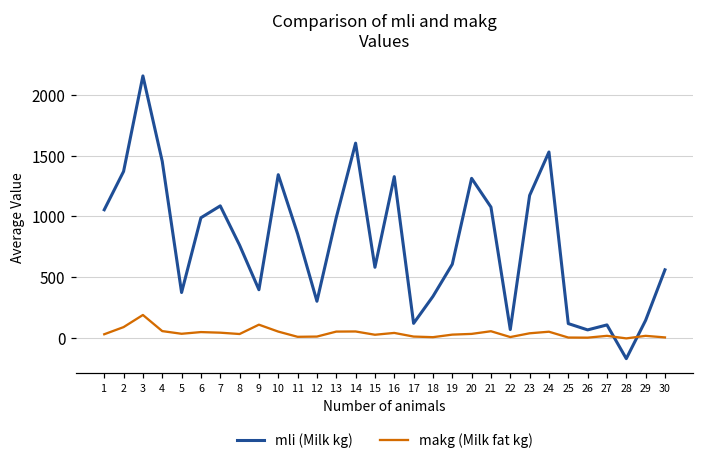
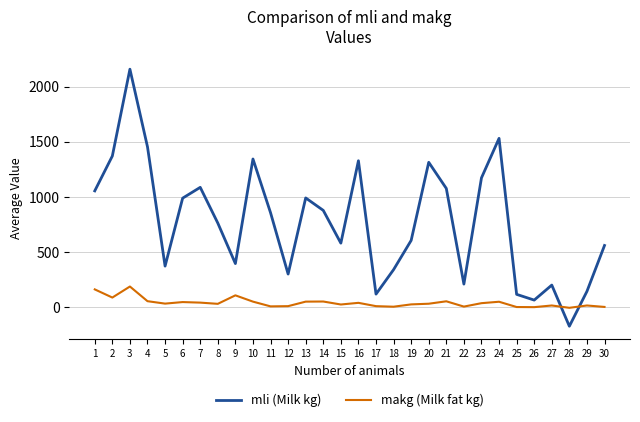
  {
    "mli (Milk kg)": {
      "1": 1060,
      "2": 1370,
      "3": 2160,
      "4": 1450,
      "5": 370,
      "6": 990,
      "7": 1090,
      "8": 760,
      "9": 400,
      "10": 1340,
      "11": 860,
      "12": 300,
      "13": 990,
-     "14": 1600,
+     "14": 880,
      "15": 580,
      "16": 1330,
      "17": 120,
      "18": 340,
      "19": 610,
      "20": 1310,
      "21": 1080,
-     "22": 70,
+     "22": 210,
      "23": 1170,
      "24": 1530,
      "25": 120,
      "26": 70,
-     "27": 110,
+     "27": 200,
      "28": -170,
      "29": 140,
      "30": 560
    },
    "makg (Milk fat kg)": {
-     "1": 30,
+     "1": 160,
      "2": 90,
      "3": 190,
      "4": 60,
      "5": 30,
      "6": 50,
      "7": 40,
      "8": 30,
      "9": 110,
      "10": 50,
      "11": 10,
      "12": 10,
      "13": 50,
      "14": 50,
      "15": 30,
      "16": 40,
      "17": 10,
      "18": 10,
      "19": 30,
      "20": 30,
      "21": 50,
      "22": 10,
      "23": 40,
      "24": 50,
      "25": 0,
      "26": 0,
      "27": 20,
      "28": -10,
      "29": 20,
      "30": 0
    }
  }
